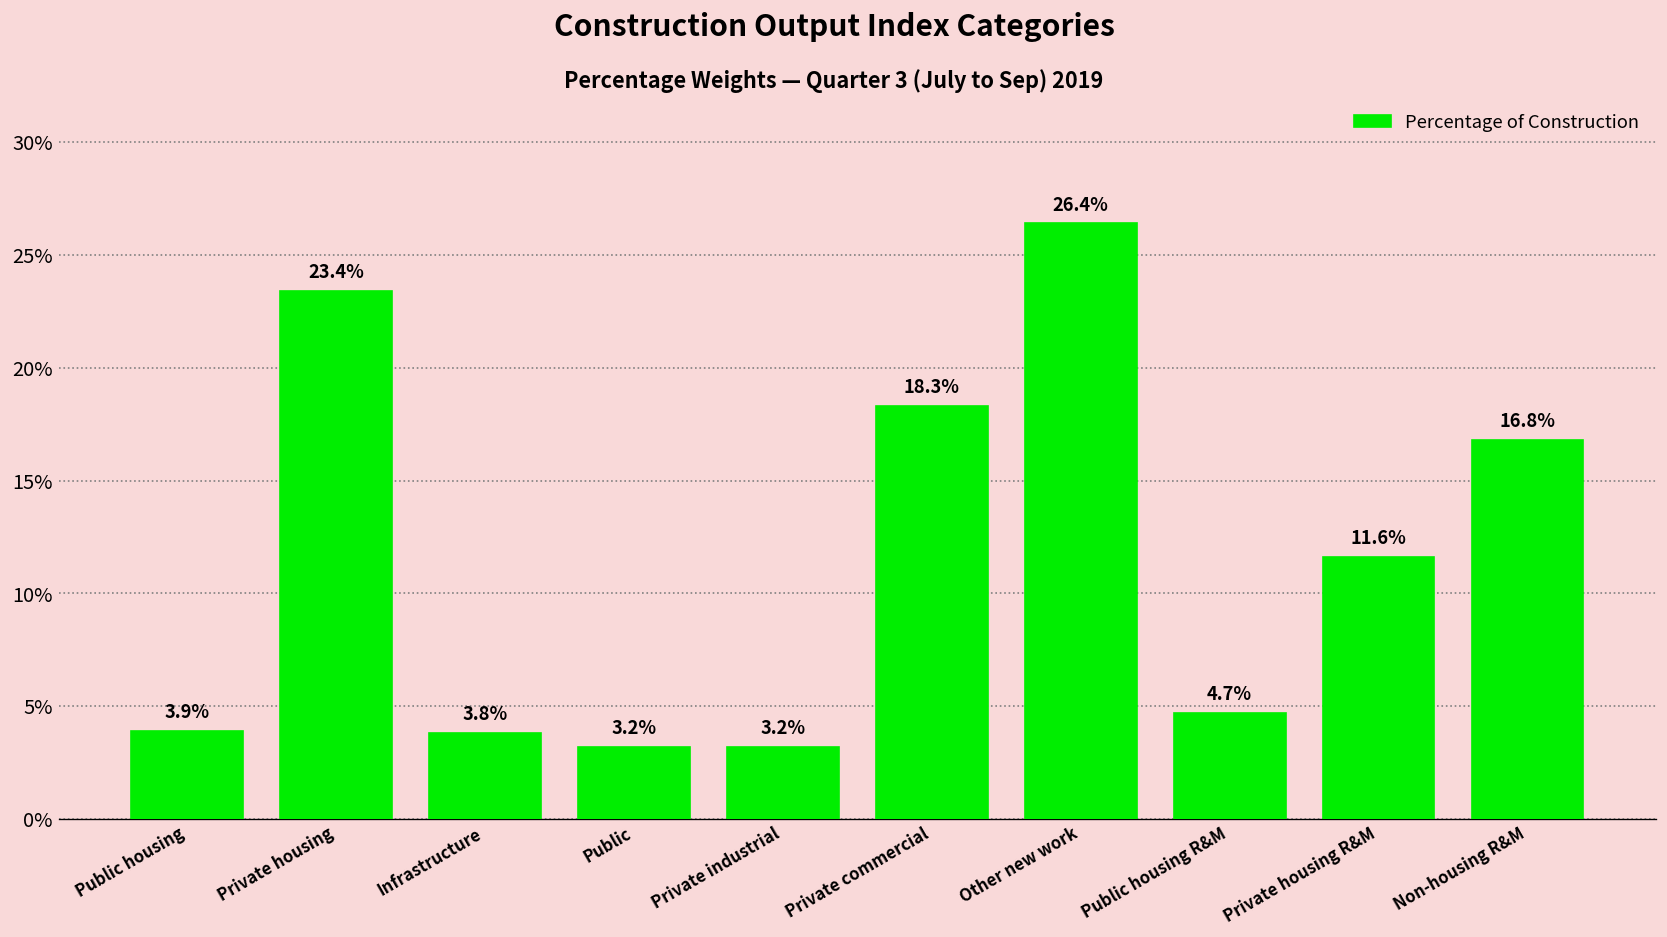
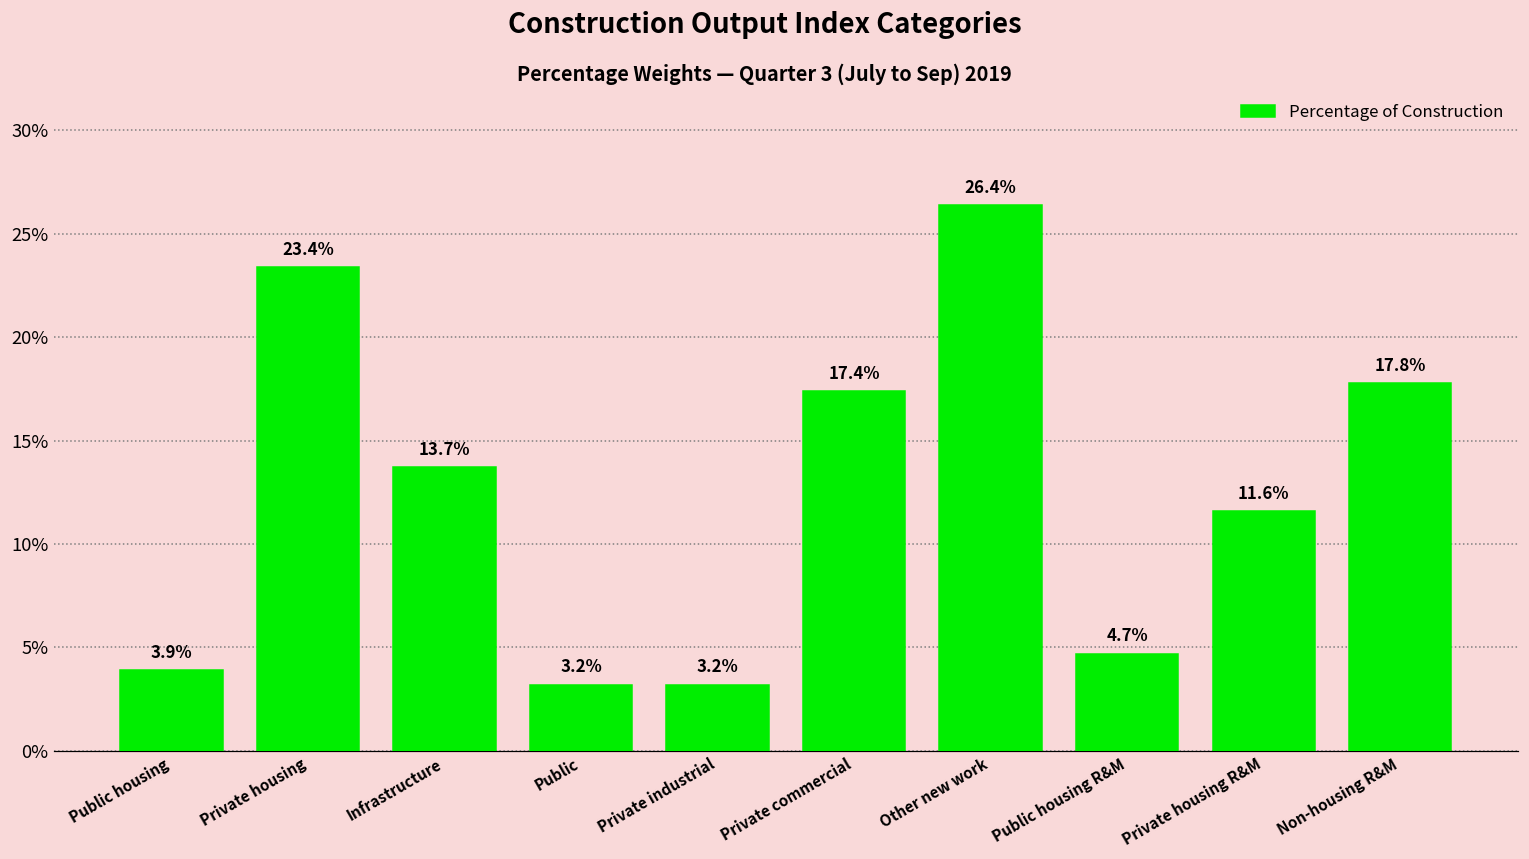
  {
    "Public housing": "3.9%",
    "Private housing": "23.4%",
-   "Infrastructure": "3.8%",
+   "Infrastructure": "13.7%",
    "Public": "3.2%",
    "Private industrial": "3.2%",
-   "Private commercial": "18.3%",
+   "Private commercial": "17.4%",
    "Other new work": "26.4%",
    "Public housing R&M": "4.7%",
    "Private housing R&M": "11.6%",
-   "Non-housing R&M": "16.8%"
+   "Non-housing R&M": "17.8%"
  }
